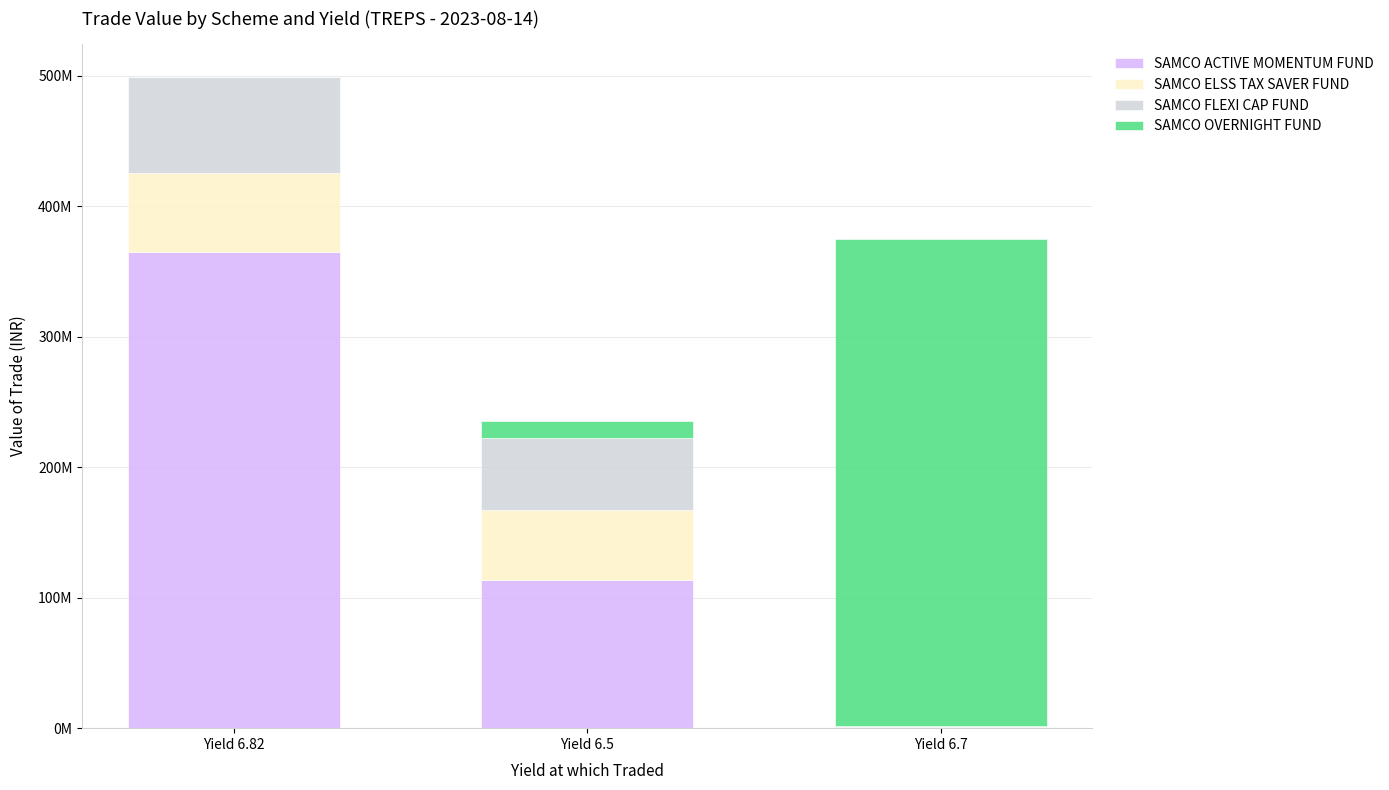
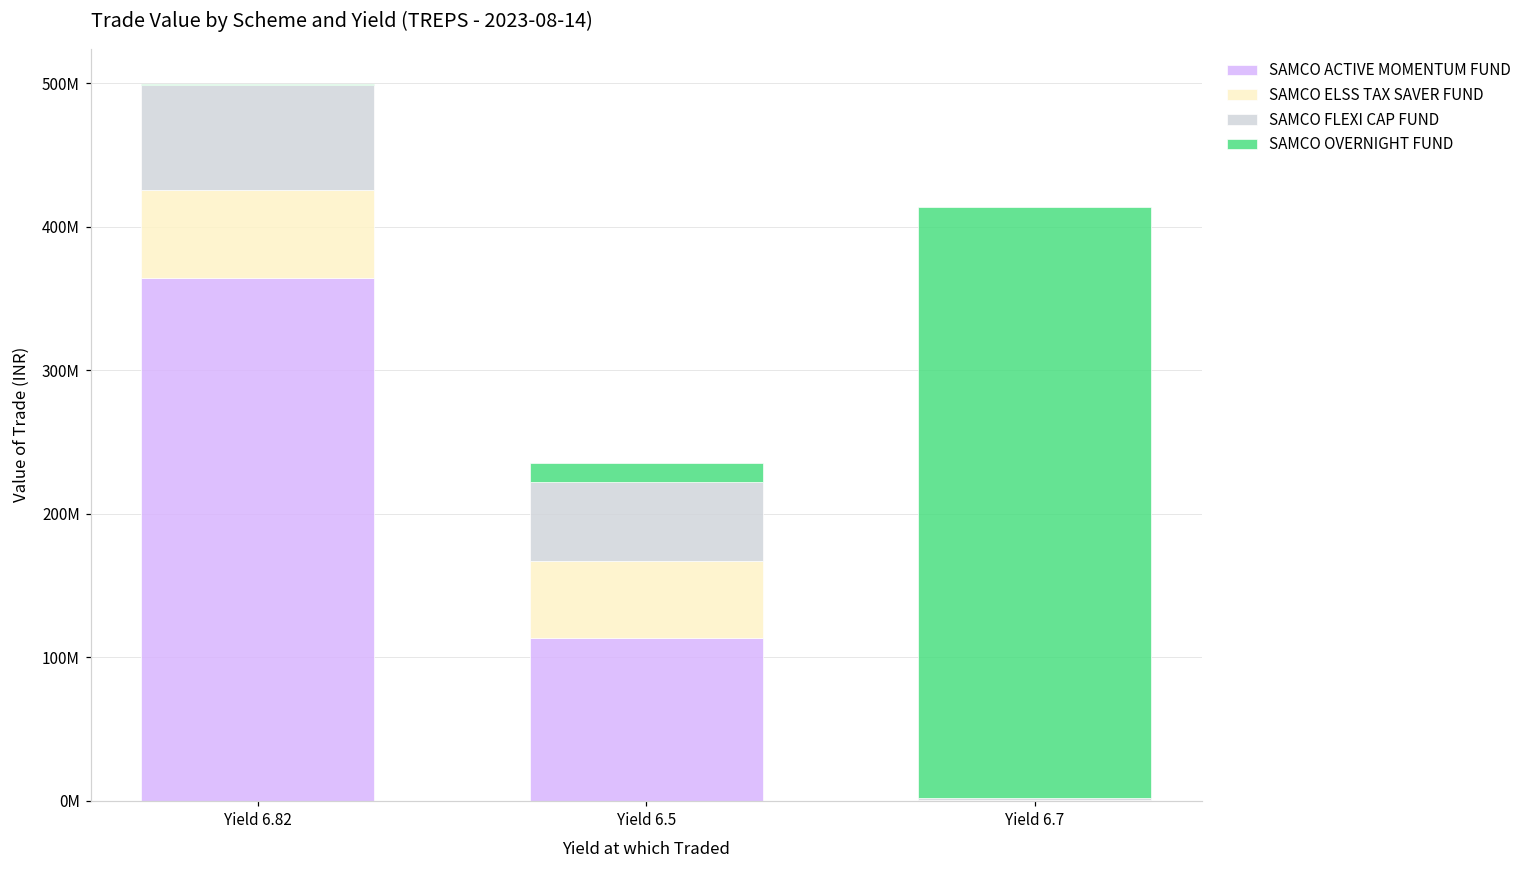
  {
    "SAMCO OVERNIGHT FUND": {
      "Yield 6.5": 14000000,
-     "Yield 6.7": 373000000
+     "Yield 6.7": 412000000
    }
  }
